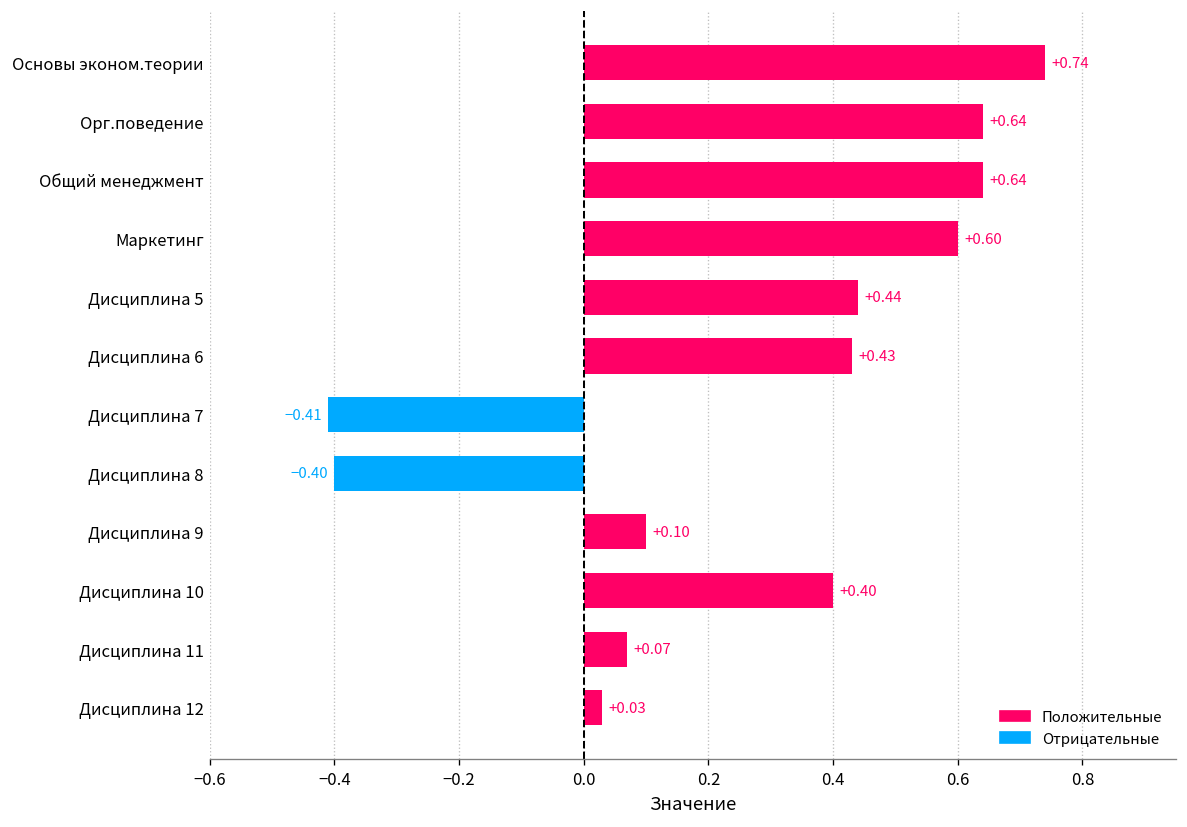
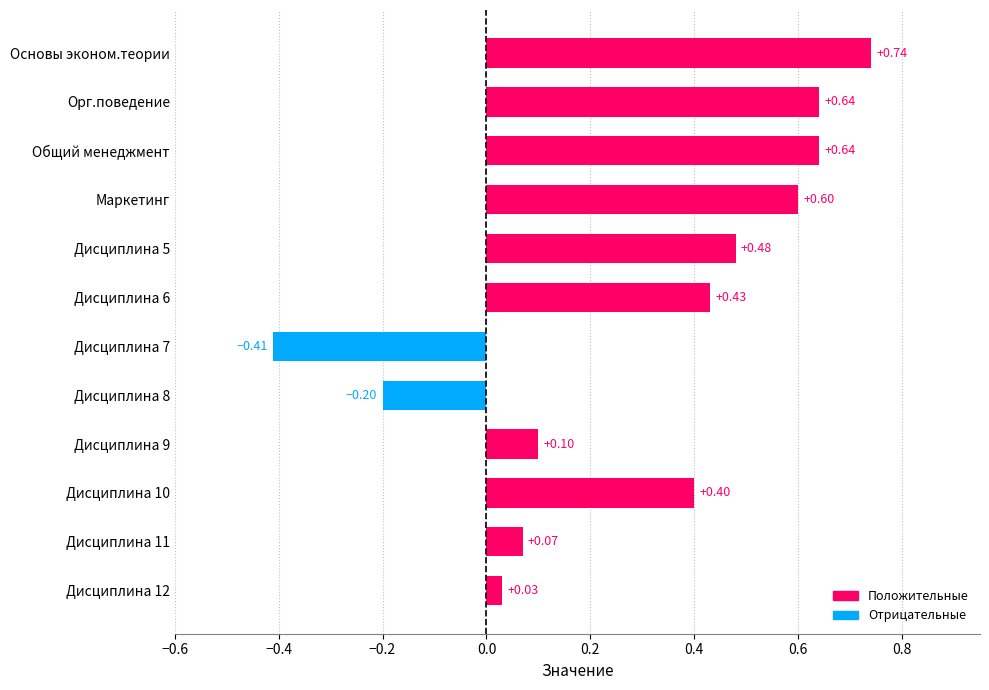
  {
    "Основы эконом.теории": "+0.74",
    "Орг.поведение": "+0.64",
    "Общий менеджмент": "+0.64",
    "Маркетинг": "+0.60",
-   "Дисциплина 5": "+0.44",
+   "Дисциплина 5": "+0.48",
    "Дисциплина 6": "+0.43",
    "Дисциплина 7": "-0.41",
-   "Дисциплина 8": "-0.40",
+   "Дисциплина 8": "-0.20",
    "Дисциплина 9": "+0.10",
    "Дисциплина 10": "+0.40",
    "Дисциплина 11": "+0.07",
    "Дисциплина 12": "+0.03"
  }
